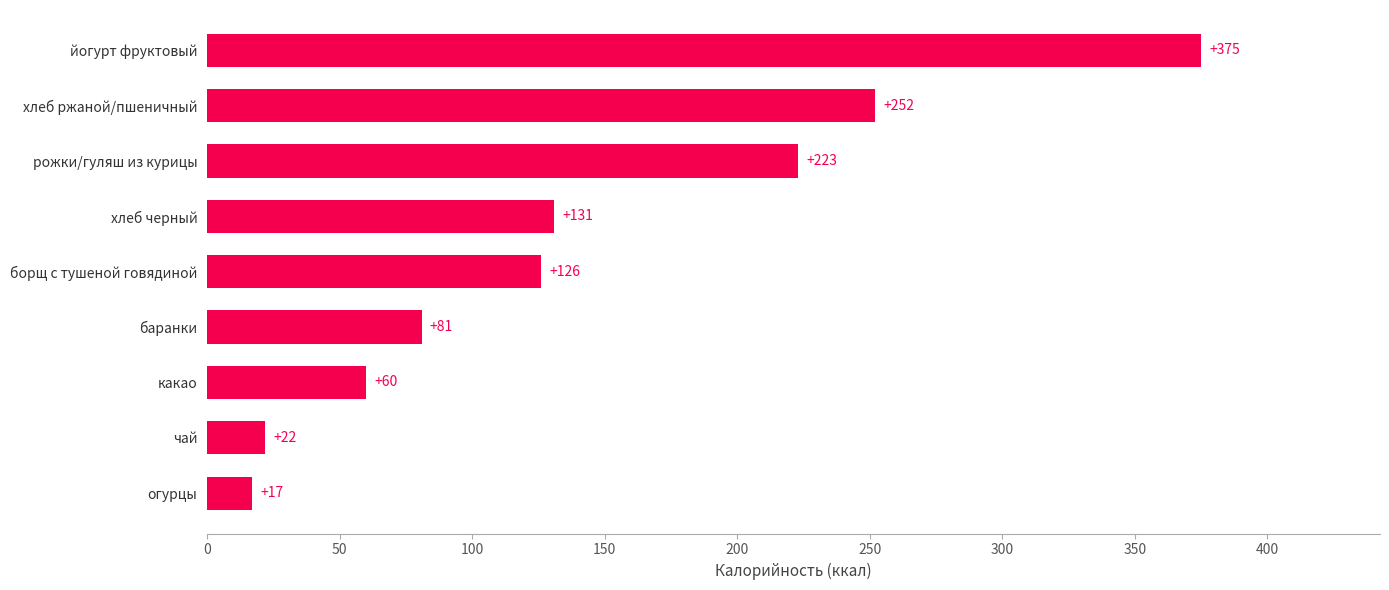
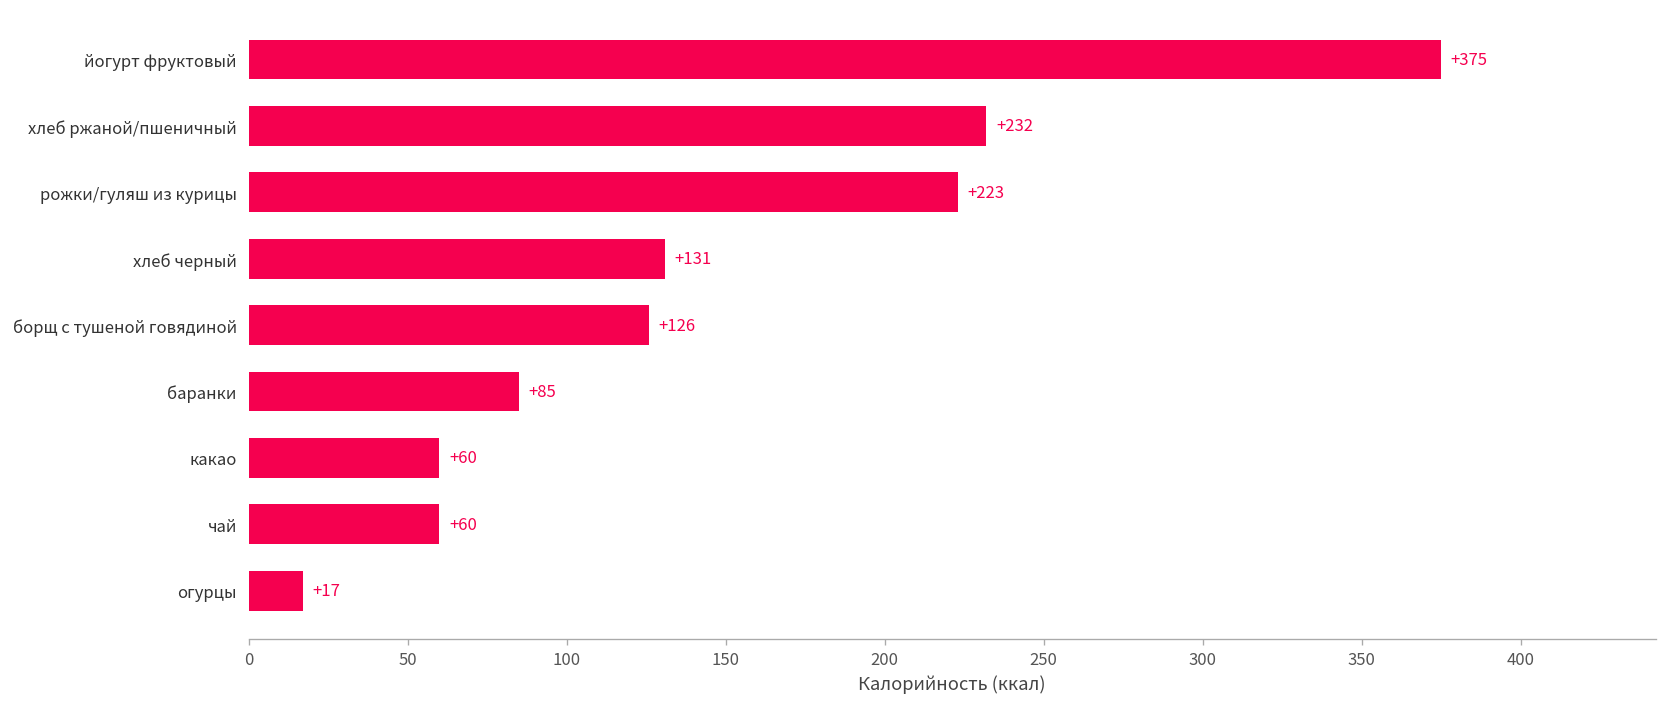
  {
    "йогурт фруктовый": "+375",
-   "хлеб ржаной/пшеничный": "+252",
+   "хлеб ржаной/пшеничный": "+232",
    "рожки/гуляш из курицы": "+223",
    "хлеб черный": "+131",
    "борщ с тушеной говядиной": "+126",
-   "баранки": "+81",
+   "баранки": "+85",
    "какао": "+60",
-   "чай": "+22",
+   "чай": "+60",
    "огурцы": "+17"
  }
